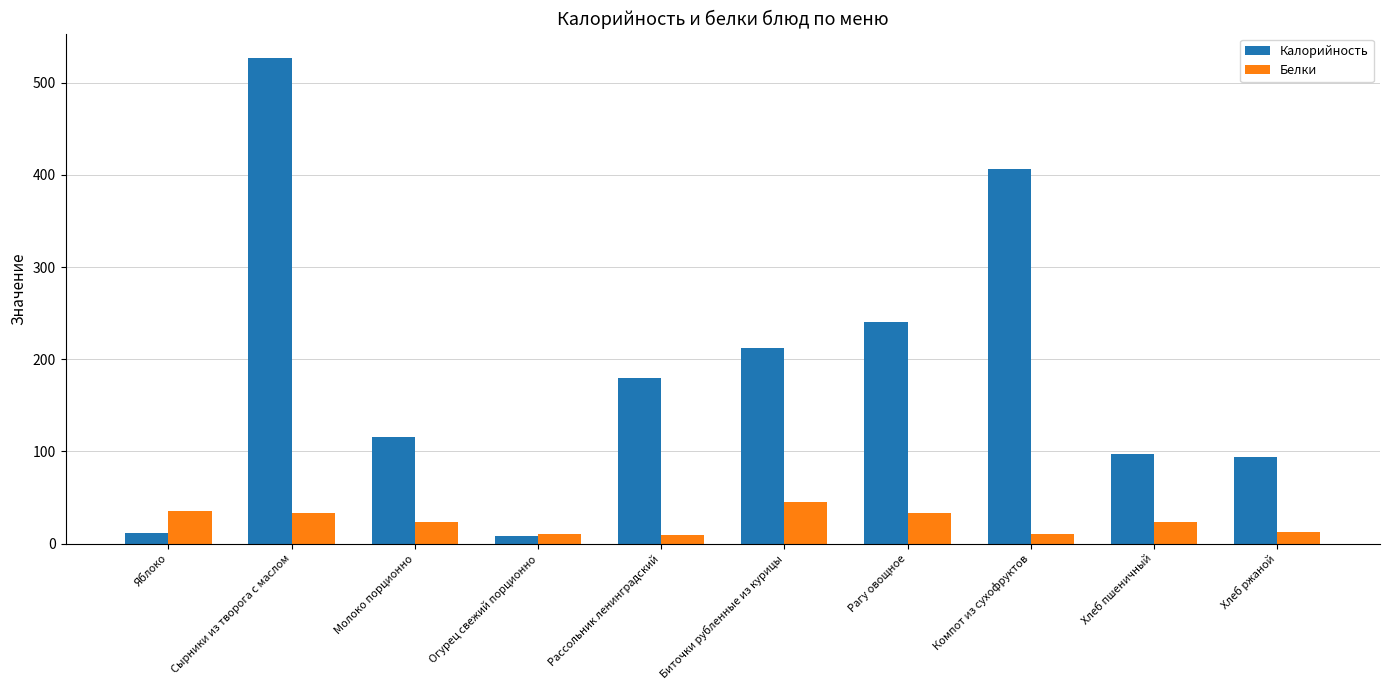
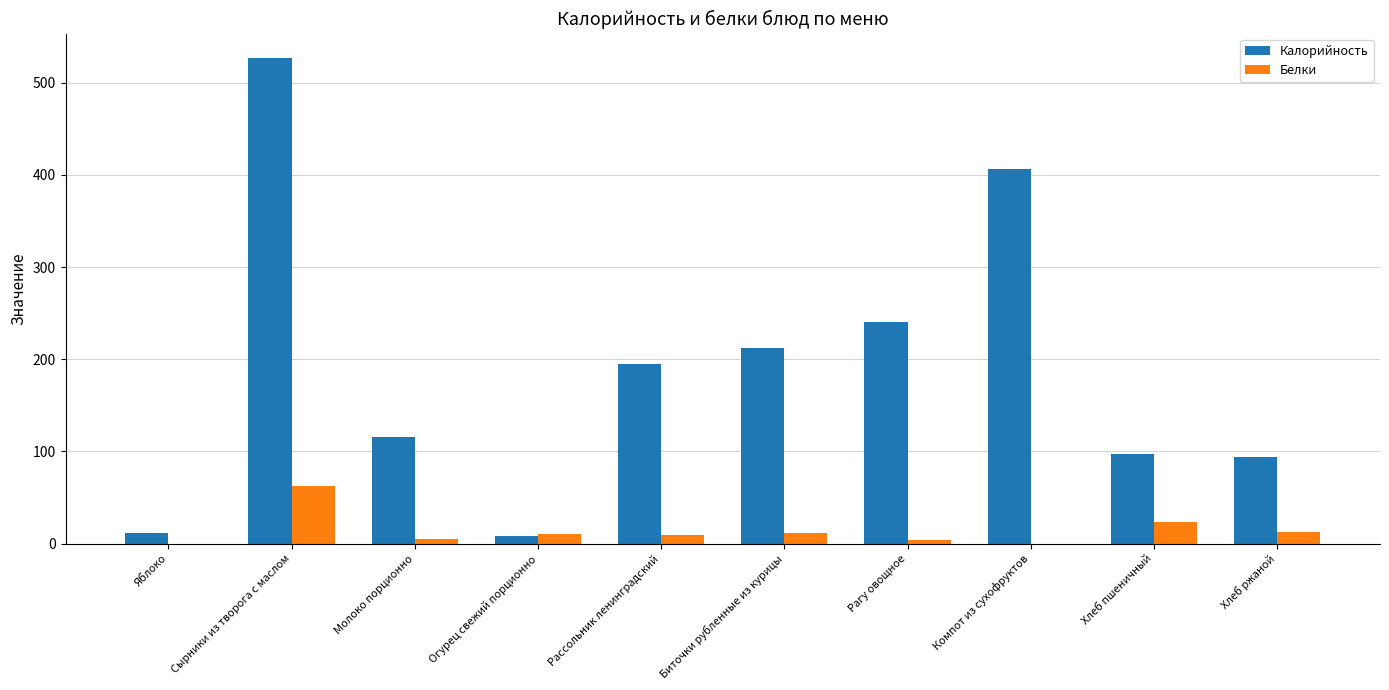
  {
    "Калорийность": {
      "Яблоко": 10,
      "Сырники из творога с маслом": 530,
      "Молоко порционно": 120,
      "Огурец свежий порционно": 10,
-     "Рассольник ленинградский": 180,
+     "Рассольник ленинградский": 200,
      "Биточки рубленные из курицы": 210,
      "Рагу овощное": 240,
      "Компот из сухофруктов": 410,
      "Хлеб пшеничный": 100,
      "Хлеб ржаной": 90
    },
    "Белки": {
-     "Яблоко": 40,
-     "Сырники из творога с маслом": 30,
-     "Молоко порционно": 20,
+     "Яблоко": 0,
+     "Сырники из творога с маслом": 60,
+     "Молоко порционно": 10,
      "Огурец свежий порционно": 10,
      "Рассольник ленинградский": 10,
-     "Биточки рубленные из курицы": 50,
-     "Рагу овощное": 30,
-     "Компот из сухофруктов": 10,
+     "Биточки рубленные из курицы": 10,
+     "Рагу овощное": 0,
+     "Компот из сухофруктов": 0,
      "Хлеб пшеничный": 20,
      "Хлеб ржаной": 10
    }
  }
